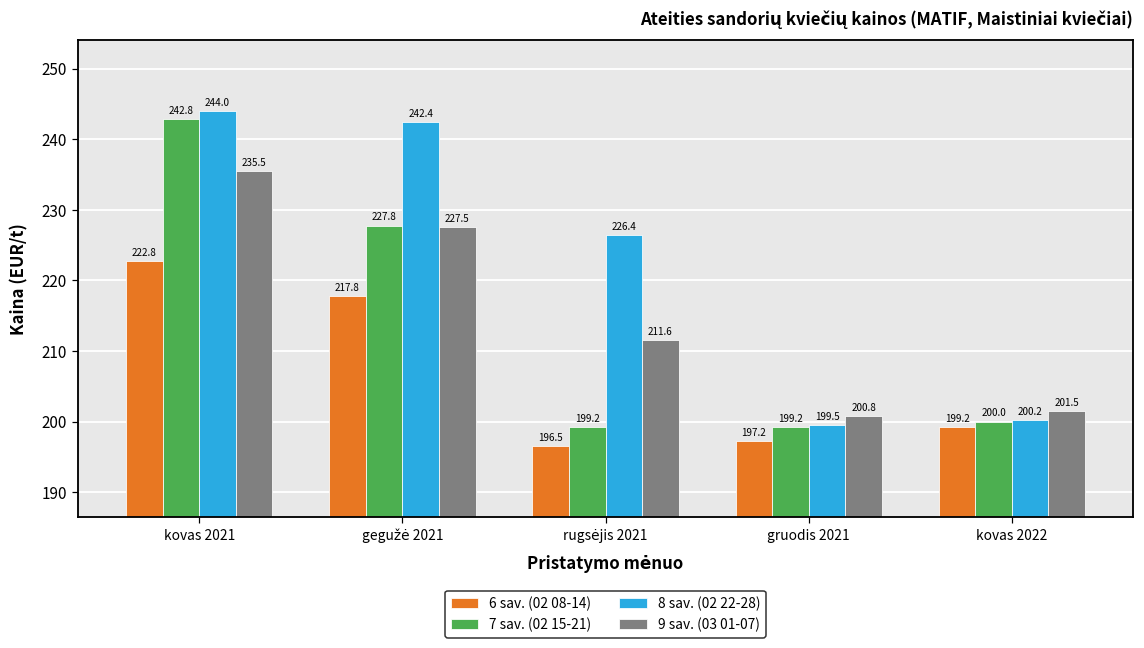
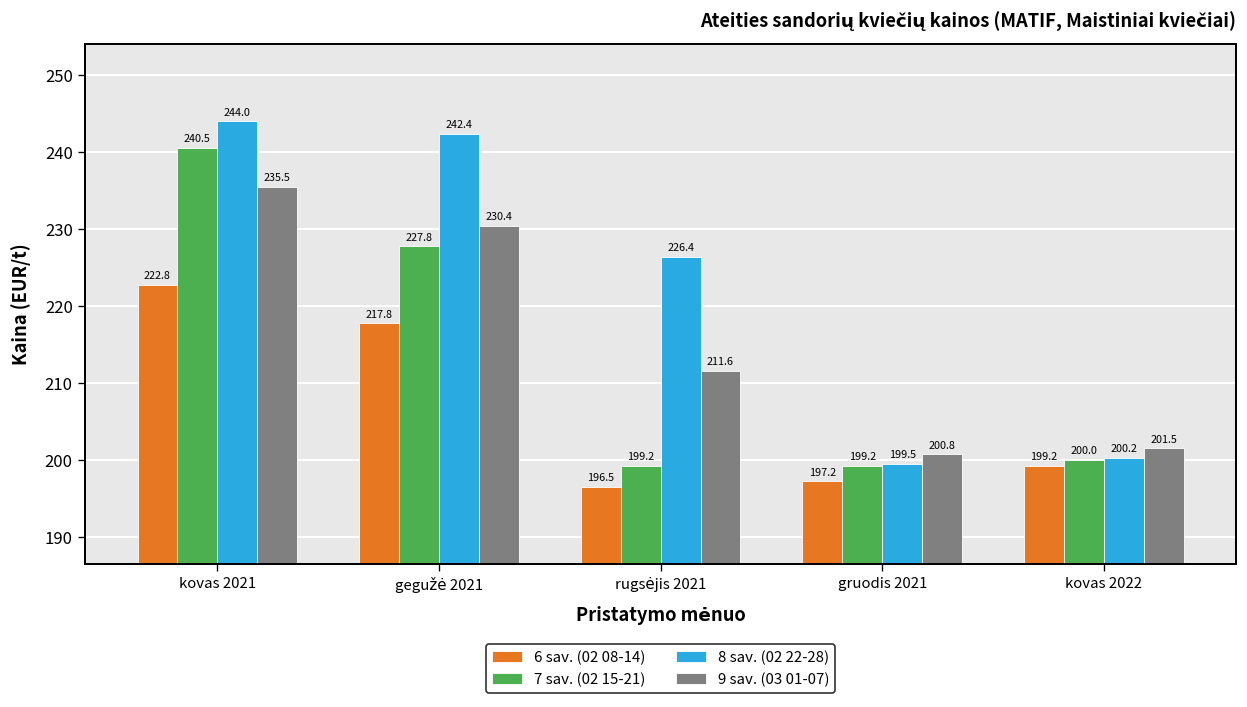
  {
    "6 sav. (02 08-14)": {
      "kovas 2021": 222.8,
      "gegužė 2021": 217.8,
      "rugsėjis 2021": 196.5,
      "gruodis 2021": 197.2,
      "kovas 2022": 199.2
    },
    "7 sav. (02 15-21)": {
-     "kovas 2021": 242.8,
+     "kovas 2021": 240.5,
      "gegužė 2021": 227.8,
      "rugsėjis 2021": 199.2,
      "gruodis 2021": 199.2,
      "kovas 2022": 200.0
    },
    "8 sav. (02 22-28)": {
      "kovas 2021": 244.0,
      "gegužė 2021": 242.4,
      "rugsėjis 2021": 226.4,
      "gruodis 2021": 199.5,
      "kovas 2022": 200.2
    },
    "9 sav. (03 01-07)": {
      "kovas 2021": 235.5,
-     "gegužė 2021": 227.5,
+     "gegužė 2021": 230.4,
      "rugsėjis 2021": 211.6,
      "gruodis 2021": 200.8,
      "kovas 2022": 201.5
    }
  }
